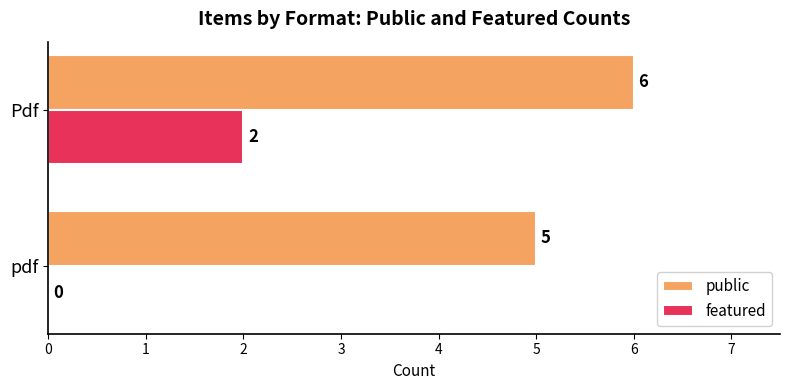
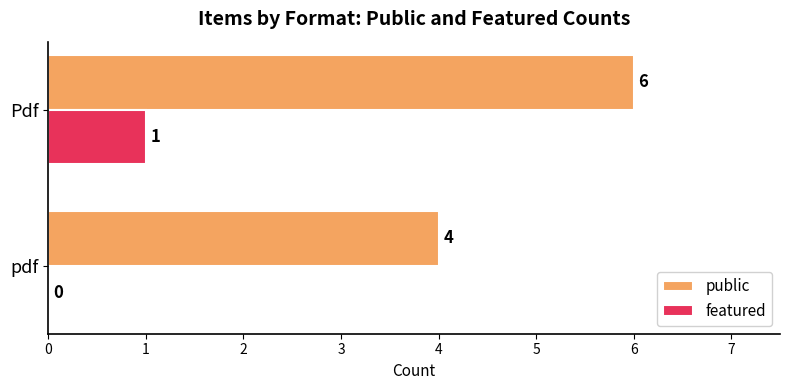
  {
    "public": {
      "Pdf": 6,
-     "pdf": 5
+     "pdf": 4
    },
    "featured": {
-     "Pdf": 2,
+     "Pdf": 1,
      "pdf": 0
    }
  }
